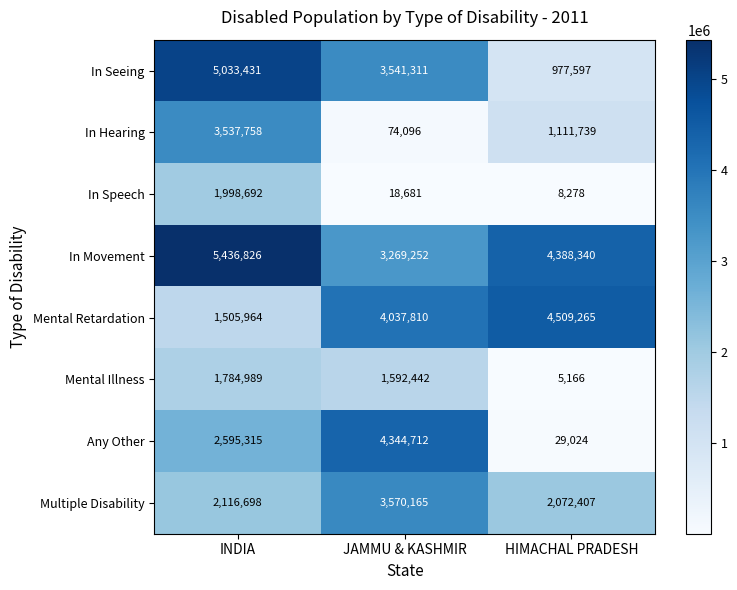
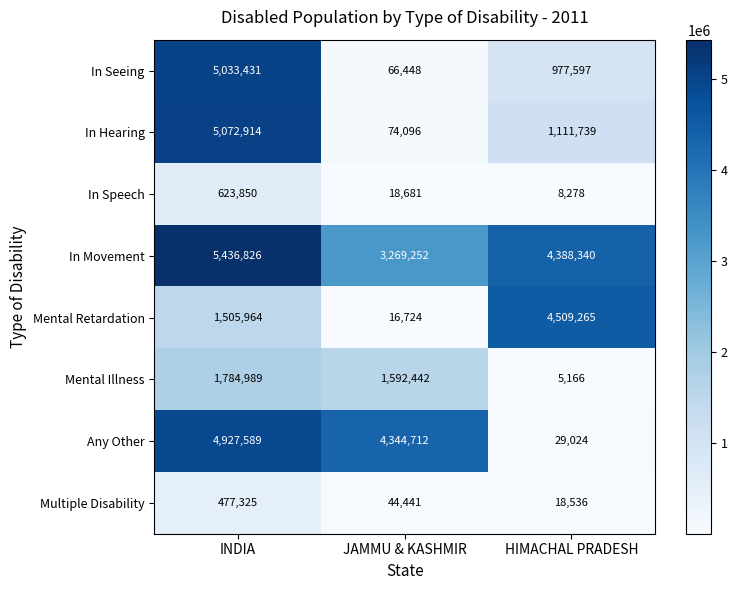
  {
    "In Seeing": {
      "INDIA": "5,033,431",
-     "JAMMU & KASHMIR": "3,541,311",
+     "JAMMU & KASHMIR": "66,448",
      "HIMACHAL PRADESH": "977,597"
    },
    "In Hearing": {
-     "INDIA": "3,537,758",
+     "INDIA": "5,072,914",
      "JAMMU & KASHMIR": "74,096",
      "HIMACHAL PRADESH": "1,111,739"
    },
    "In Speech": {
-     "INDIA": "1,998,692",
+     "INDIA": "623,850",
      "JAMMU & KASHMIR": "18,681",
      "HIMACHAL PRADESH": "8,278"
    },
    "In Movement": {
      "INDIA": "5,436,826",
      "JAMMU & KASHMIR": "3,269,252",
      "HIMACHAL PRADESH": "4,388,340"
    },
    "Mental Retardation": {
      "INDIA": "1,505,964",
-     "JAMMU & KASHMIR": "4,037,810",
+     "JAMMU & KASHMIR": "16,724",
      "HIMACHAL PRADESH": "4,509,265"
    },
    "Mental Illness": {
      "INDIA": "1,784,989",
      "JAMMU & KASHMIR": "1,592,442",
      "HIMACHAL PRADESH": "5,166"
    },
    "Any Other": {
-     "INDIA": "2,595,315",
+     "INDIA": "4,927,589",
      "JAMMU & KASHMIR": "4,344,712",
      "HIMACHAL PRADESH": "29,024"
    },
    "Multiple Disability": {
-     "INDIA": "2,116,698",
-     "JAMMU & KASHMIR": "3,570,165",
-     "HIMACHAL PRADESH": "2,072,407"
+     "INDIA": "477,325",
+     "JAMMU & KASHMIR": "44,441",
+     "HIMACHAL PRADESH": "18,536"
    }
  }
